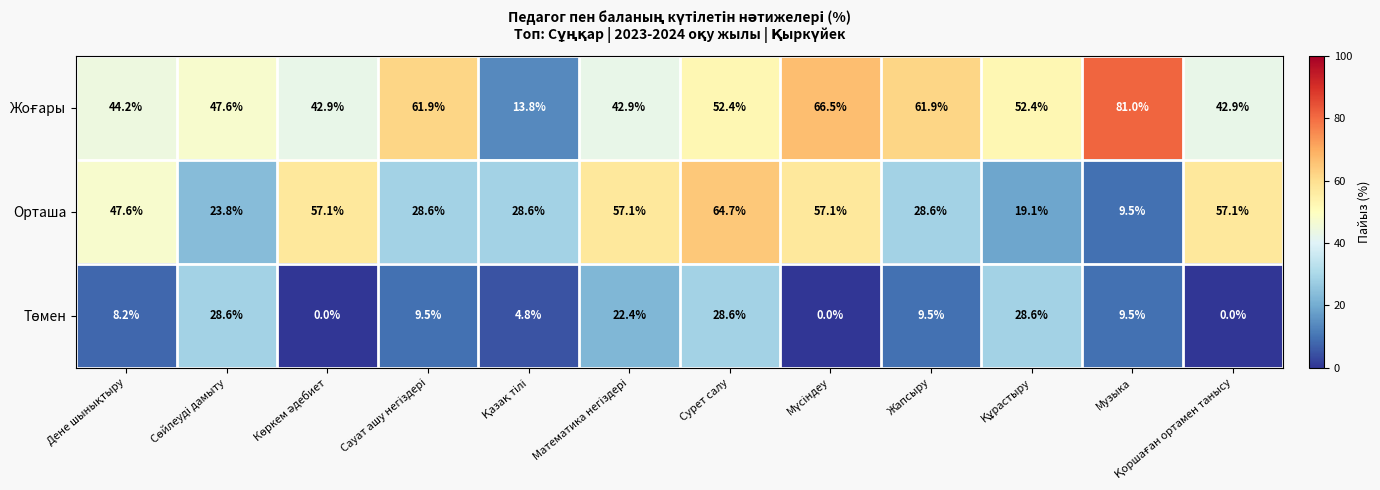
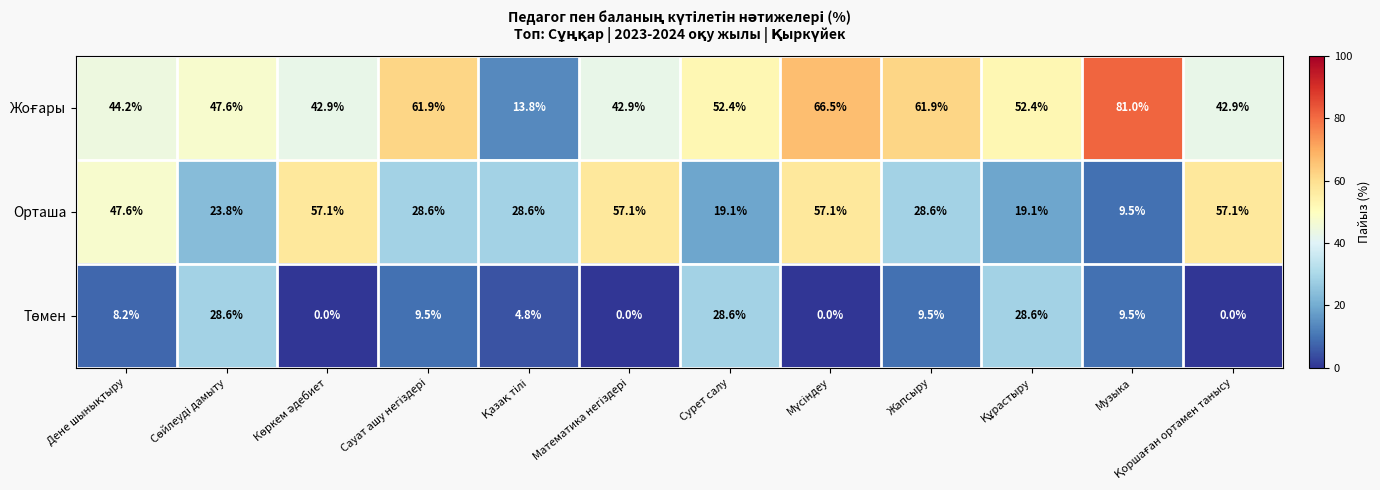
  {
    "Жоғары": {
      "Дене шынықтыру": "44.2%",
      "Сөйлеуді дамыту": "47.6%",
      "Көркем әдебиет": "42.9%",
      "Сауат ашу негіздері": "61.9%",
      "Қазақ тілі": "13.8%",
      "Математика негіздері": "42.9%",
      "Сурет салу": "52.4%",
      "Мүсіндеу": "66.5%",
      "Жапсыру": "61.9%",
      "Құрастыру": "52.4%",
      "Музыка": "81.0%",
      "Қоршаған ортамен танысу": "42.9%"
    },
    "Орташа": {
      "Дене шынықтыру": "47.6%",
      "Сөйлеуді дамыту": "23.8%",
      "Көркем әдебиет": "57.1%",
      "Сауат ашу негіздері": "28.6%",
      "Қазақ тілі": "28.6%",
      "Математика негіздері": "57.1%",
-     "Сурет салу": "64.7%",
+     "Сурет салу": "19.1%",
      "Мүсіндеу": "57.1%",
      "Жапсыру": "28.6%",
      "Құрастыру": "19.1%",
      "Музыка": "9.5%",
      "Қоршаған ортамен танысу": "57.1%"
    },
    "Төмен": {
      "Дене шынықтыру": "8.2%",
      "Сөйлеуді дамыту": "28.6%",
      "Көркем әдебиет": "0.0%",
      "Сауат ашу негіздері": "9.5%",
      "Қазақ тілі": "4.8%",
-     "Математика негіздері": "22.4%",
+     "Математика негіздері": "0.0%",
      "Сурет салу": "28.6%",
      "Мүсіндеу": "0.0%",
      "Жапсыру": "9.5%",
      "Құрастыру": "28.6%",
      "Музыка": "9.5%",
      "Қоршаған ортамен танысу": "0.0%"
    }
  }
